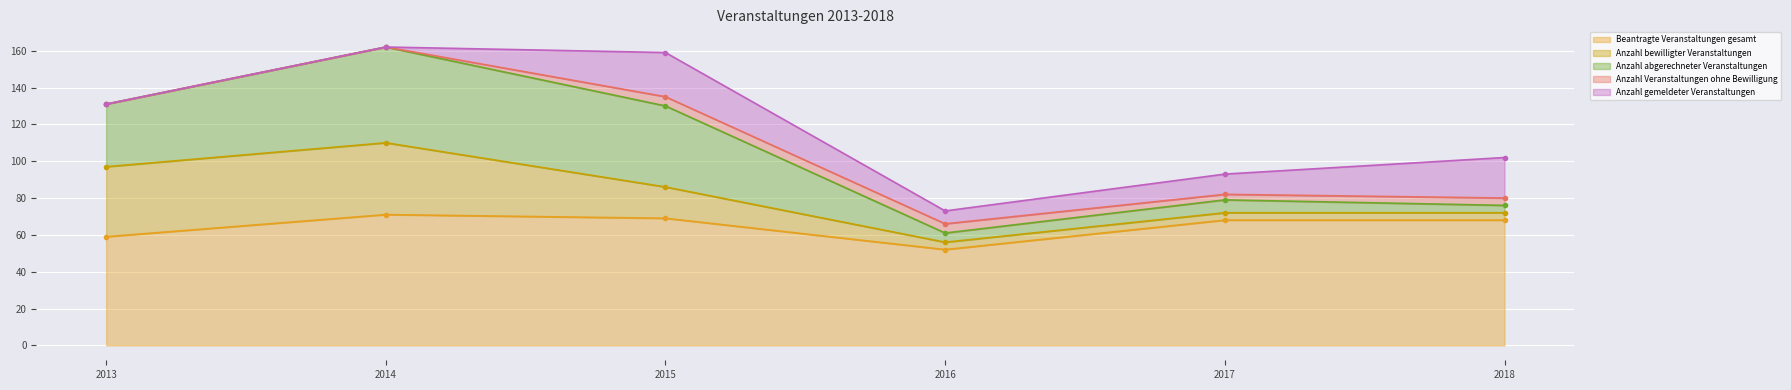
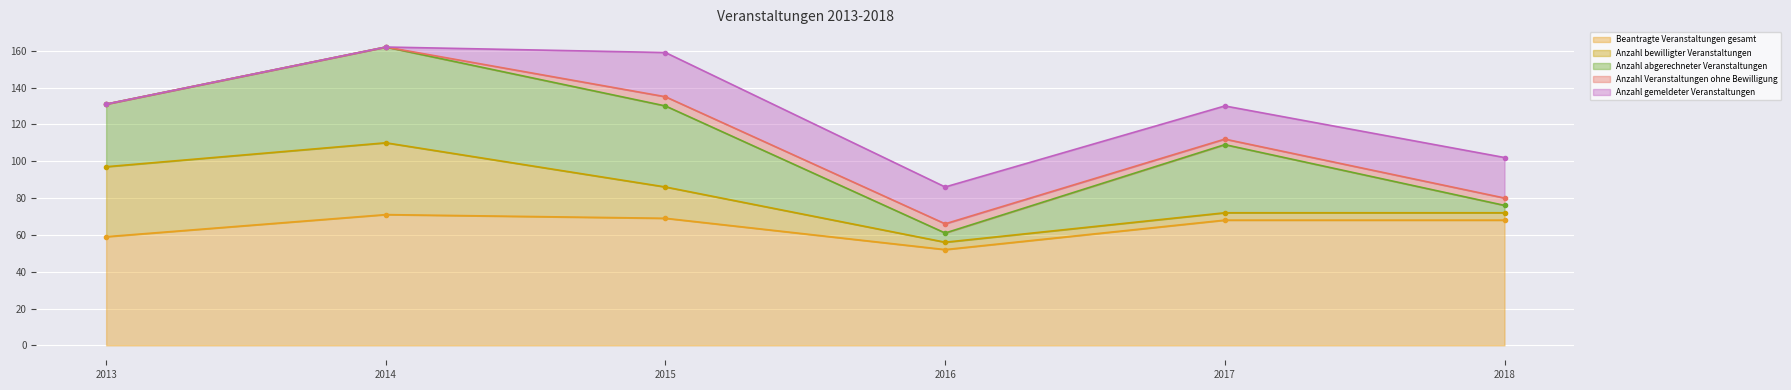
  {
    "Anzahl abgerechneter Veranstaltungen": {
      "2015": 44,
      "2016": 5,
-     "2017": 7,
+     "2017": 37,
      "2018": 4
    },
    "Anzahl gemeldeter Veranstaltungen": {
      "2015": 24,
-     "2016": 7,
-     "2017": 11,
+     "2016": 20,
+     "2017": 18,
      "2018": 22
    }
  }
